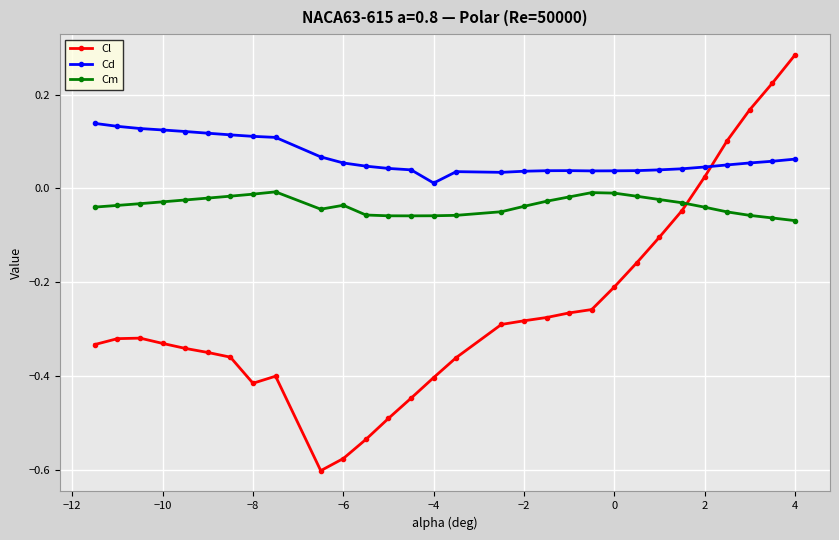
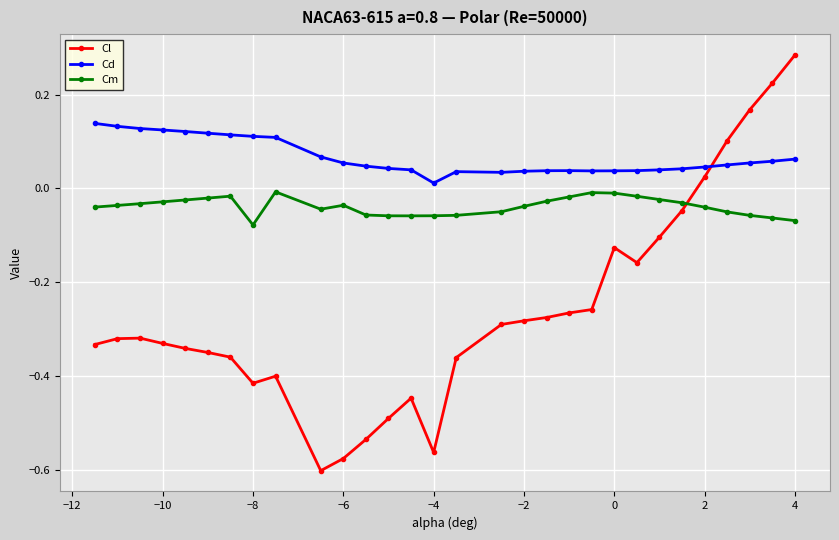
  {
    "Cl": {
      "−10": -0.33,
      "−8": -0.42,
      "−6": -0.58,
-     "−4": -0.40,
+     "−4": -0.56,
      "−2": -0.28,
-     "0": -0.21,
+     "0": -0.13,
      "2": 0.02,
      "4": 0.28
    },
    "Cd": {
      "−10": 0.12,
      "−8": 0.11,
      "−6": 0.05,
      "−4": 0.01,
      "−2": 0.04,
      "0": 0.04,
      "2": 0.05,
      "4": 0.06
    },
    "Cm": {
      "−10": -0.03,
-     "−8": -0.01,
+     "−8": -0.08,
      "−6": -0.04,
      "−4": -0.06,
      "−2": -0.04,
      "0": -0.01,
      "2": -0.04,
      "4": -0.07
    }
  }
